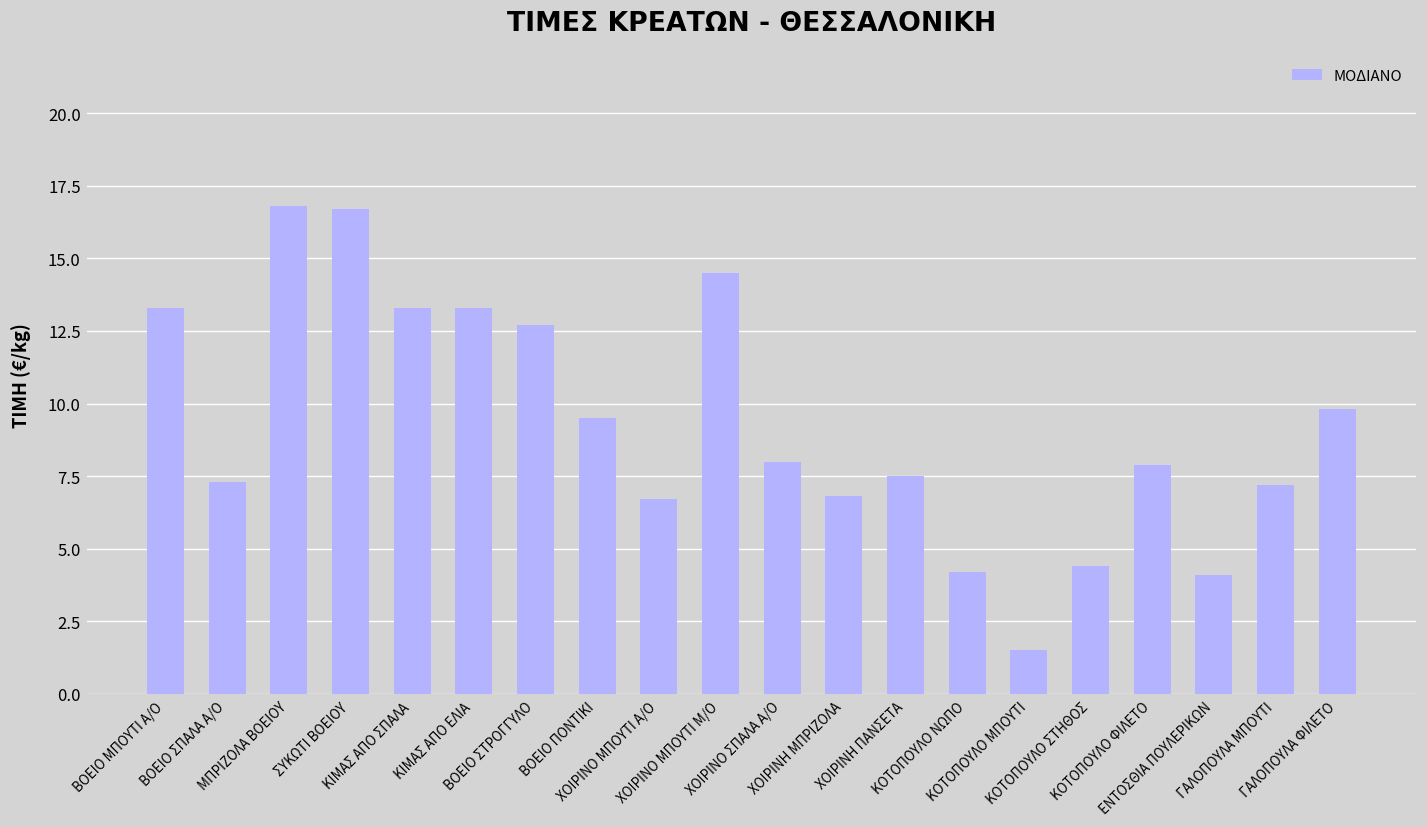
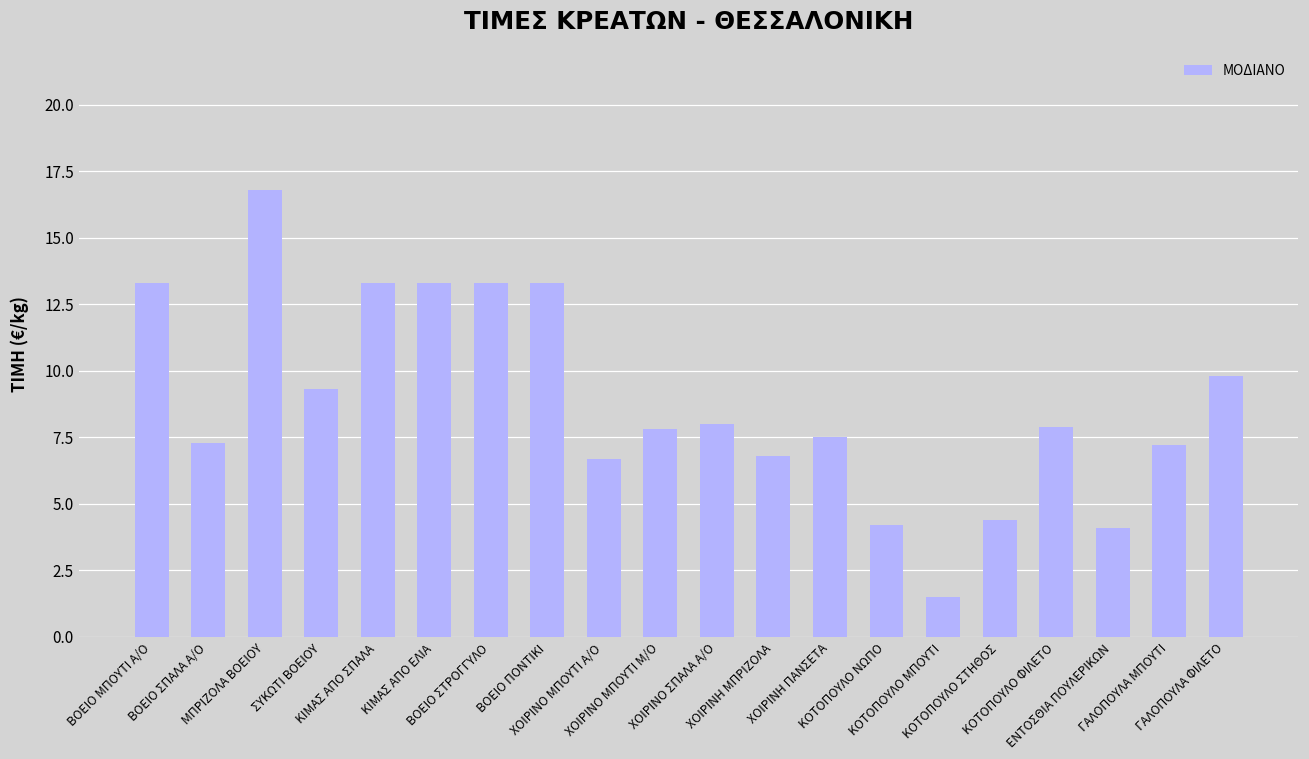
  {
    "ΒΟΕΙΟ ΜΠΟΥΤΙ Α/Ο": 13.3,
    "ΒΟΕΙΟ ΣΠΑΛΑ Α/Ο": 7.3,
    "ΜΠΡΙΖΟΛΑ ΒΟΕΙΟΥ": 16.8,
-   "ΣΥΚΩΤΙ ΒΟΕΙΟΥ": 16.7,
+   "ΣΥΚΩΤΙ ΒΟΕΙΟΥ": 9.3,
    "ΚΙΜΑΣ ΑΠΟ ΣΠΑΛΑ": 13.3,
    "ΚΙΜΑΣ ΑΠΟ ΕΛΙΑ": 13.3,
-   "ΒΟΕΙΟ ΣΤΡΟΓΓΥΛΟ": 12.7,
-   "ΒΟΕΙΟ ΠΟΝΤΙΚΙ": 9.5,
+   "ΒΟΕΙΟ ΣΤΡΟΓΓΥΛΟ": 13.3,
+   "ΒΟΕΙΟ ΠΟΝΤΙΚΙ": 13.3,
    "ΧΟΙΡΙΝΟ ΜΠΟΥΤΙ Α/Ο": 6.7,
-   "ΧΟΙΡΙΝΟ ΜΠΟΥΤΙ Μ/Ο": 14.5,
+   "ΧΟΙΡΙΝΟ ΜΠΟΥΤΙ Μ/Ο": 7.8,
    "ΧΟΙΡΙΝΟ ΣΠΑΛΑ Α/Ο": 8.0,
    "ΧΟΙΡΙΝΗ ΜΠΡΙΖΟΛΑ": 6.8,
    "ΧΟΙΡΙΝΗ ΠΑΝΣΕΤΑ": 7.5,
    "ΚΟΤΟΠΟΥΛΟ ΝΩΠΟ": 4.2,
    "ΚΟΤΟΠΟΥΛΟ ΜΠΟΥΤΙ": 1.5,
    "ΚΟΤΟΠΟΥΛΟ ΣΤΗΘΟΣ": 4.4,
    "ΚΟΤΟΠΟΥΛΟ ΦΙΛΕΤΟ": 7.9,
    "ΕΝΤΟΣΘΙΑ ΠΟΥΛΕΡΙΚΩΝ": 4.1,
    "ΓΑΛΟΠΟΥΛΑ ΜΠΟΥΤΙ": 7.2,
    "ΓΑΛΟΠΟΥΛΑ ΦΙΛΕΤΟ": 9.8
  }
